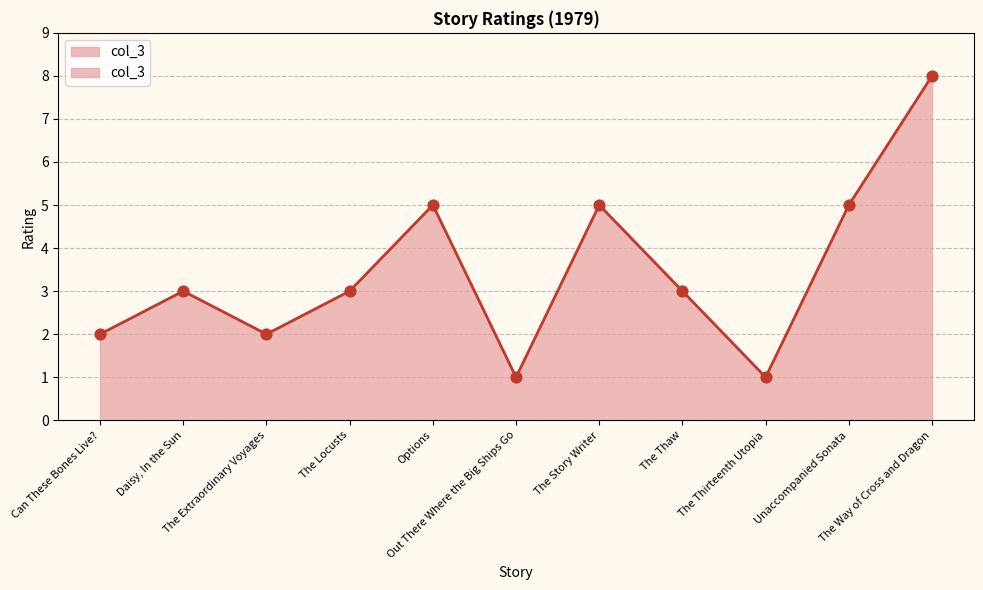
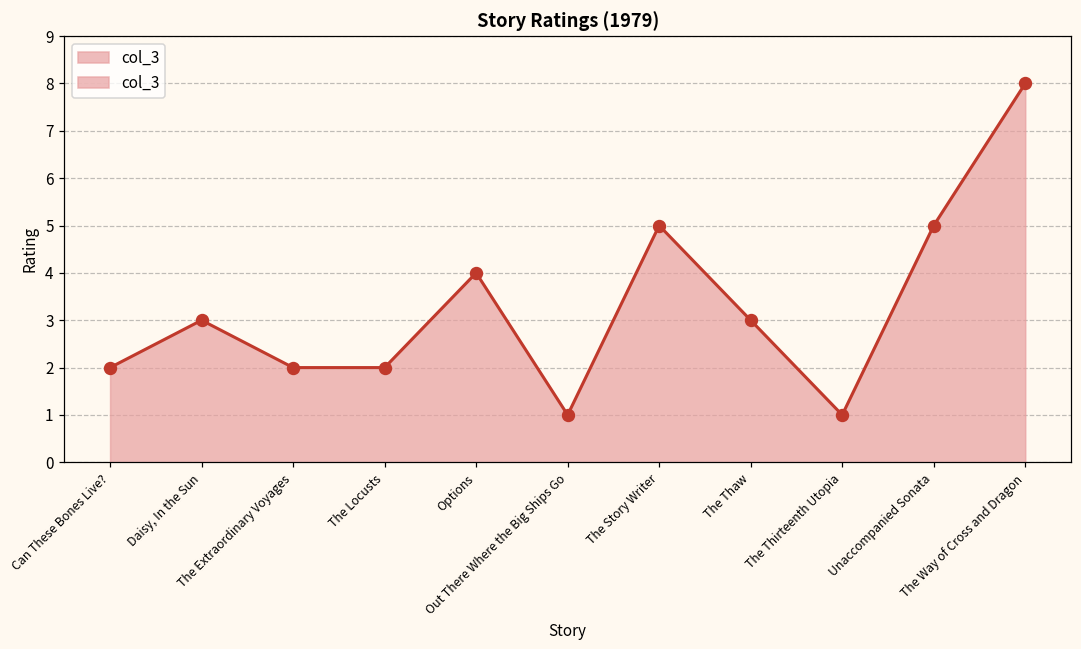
  {
    "Can These Bones Live?": 2,
    "Daisy, In the Sun": 3,
    "The Extraordinary Voyages": 2,
-   "The Locusts": 3,
-   "Options": 5,
+   "The Locusts": 2,
+   "Options": 4,
    "Out There Where the Big Ships Go": 1,
    "The Story Writer": 5,
    "The Thaw": 3,
    "The Thirteenth Utopia": 1,
    "Unaccompanied Sonata": 5,
    "The Way of Cross and Dragon": 8
  }
